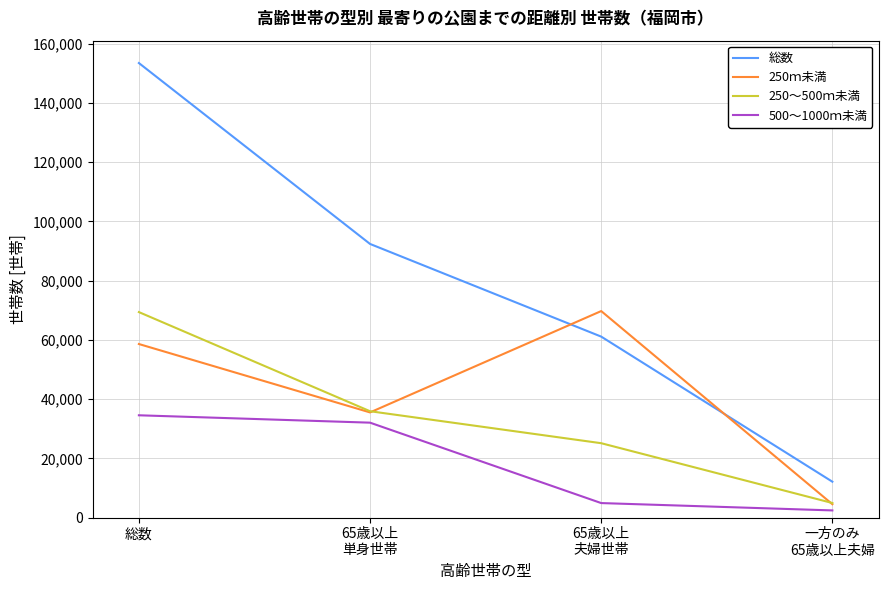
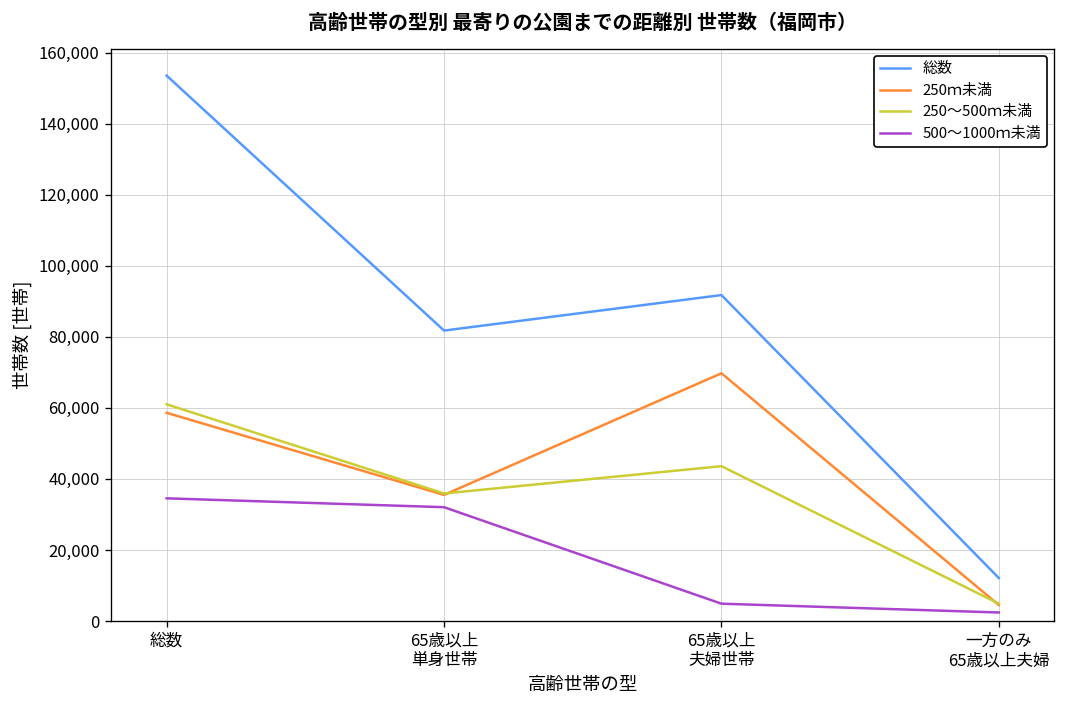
  {
    "総数": {
      "総数": "154,000",
-     "65歳以上 単身世帯": "92,000",
-     "65歳以上 夫婦世帯": "61,000",
+     "65歳以上 単身世帯": "82,000",
+     "65歳以上 夫婦世帯": "92,000",
      "一方のみ 65歳以上夫婦": "12,000"
    },
    "250ｍ未満": {
      "総数": "59,000",
      "65歳以上 夫婦世帯": "70,000"
    },
    "250～500ｍ未満": {
-     "総数": "69,000",
-     "65歳以上 夫婦世帯": "25,000"
+     "総数": "61,000",
+     "65歳以上 夫婦世帯": "44,000"
    },
    "500～1000ｍ未満": {
      "総数": "35,000",
      "65歳以上 単身世帯": "32,000",
      "65歳以上 夫婦世帯": "5,000",
      "一方のみ 65歳以上夫婦": "2,000"
    }
  }
